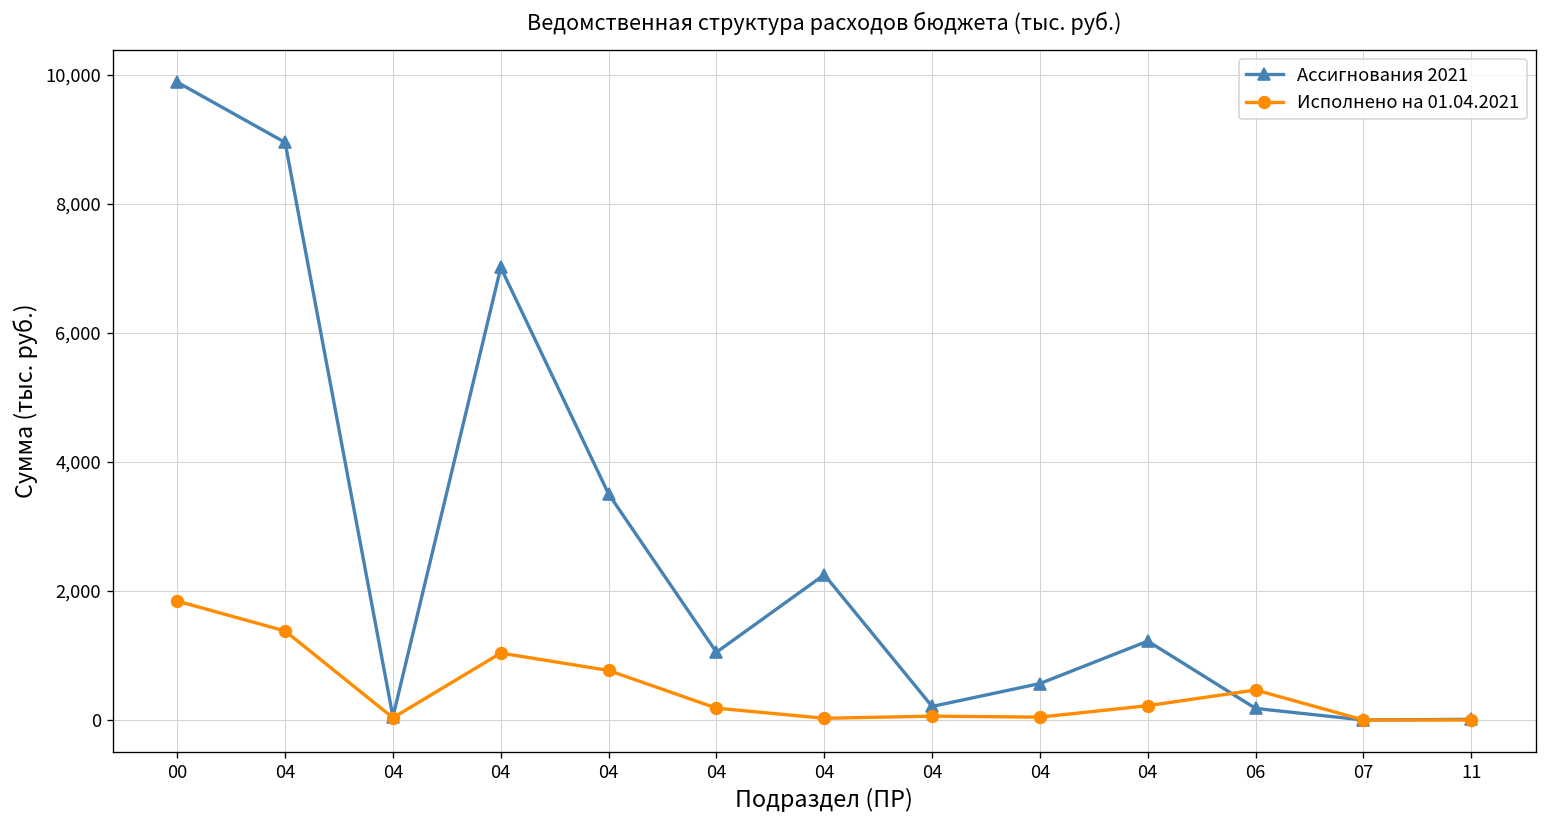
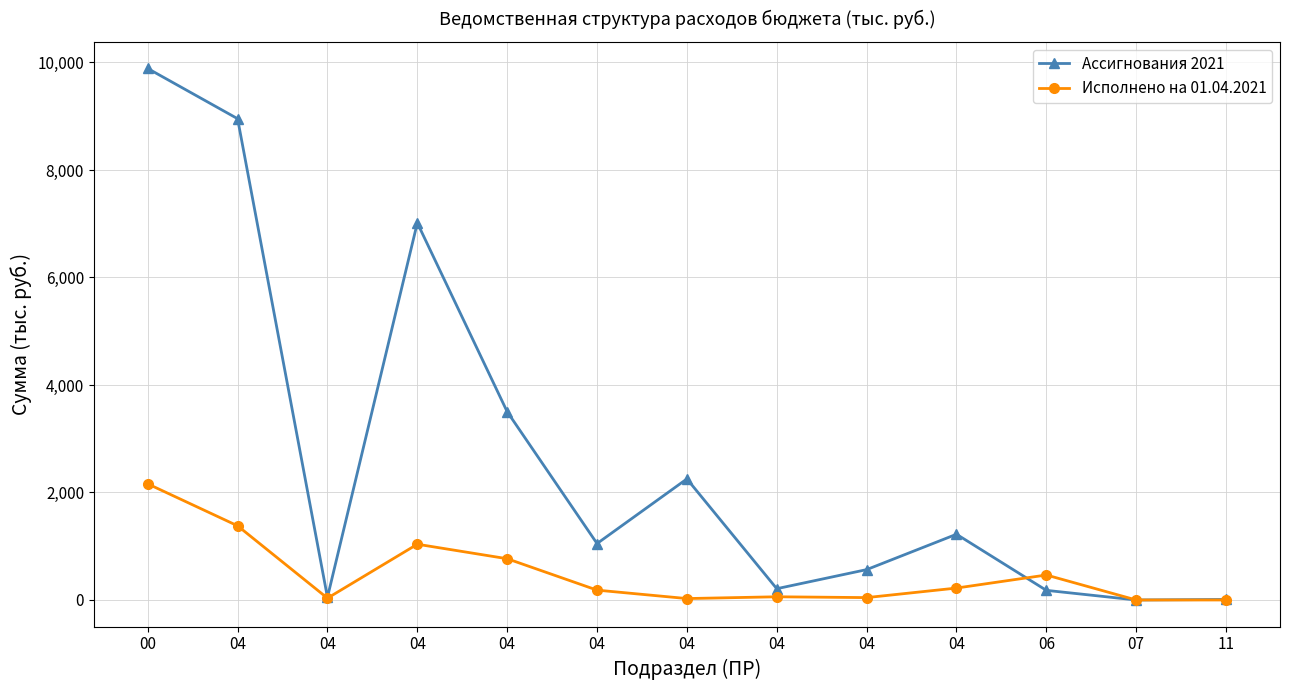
  {
    "Ассигнования 2021": {
      "00": "9,900",
      "06": "200"
    },
    "Исполнено на 01.04.2021": {
-     "00": "1,800",
+     "00": "2,200",
      "06": "500"
    }
  }
